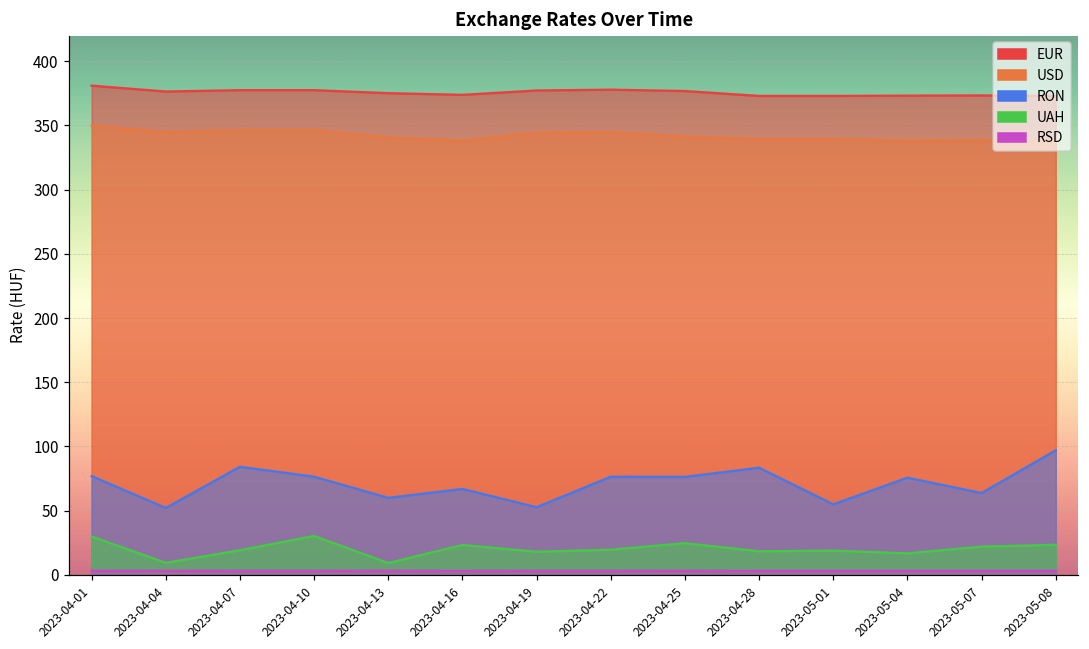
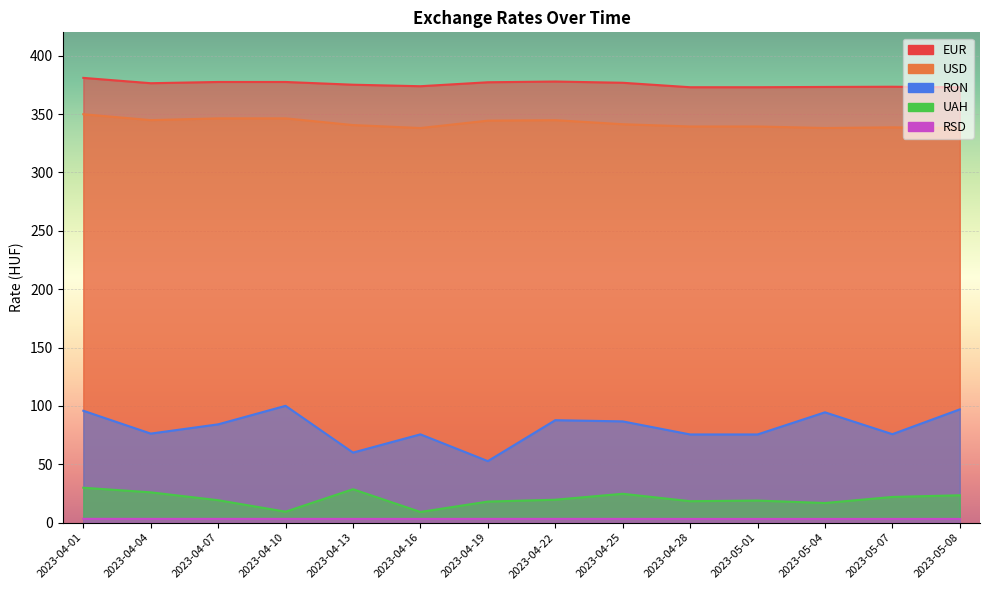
  {
    "RON": {
-     "2023-04-01": 77,
-     "2023-04-04": 52,
+     "2023-04-01": 96,
+     "2023-04-04": 76,
      "2023-04-07": 84,
-     "2023-04-10": 76,
+     "2023-04-10": 100,
      "2023-04-13": 60,
-     "2023-04-16": 67,
+     "2023-04-16": 76,
      "2023-04-19": 53,
-     "2023-04-22": 76,
-     "2023-04-25": 76,
-     "2023-04-28": 83,
-     "2023-05-01": 55,
-     "2023-05-04": 76,
-     "2023-05-07": 64,
+     "2023-04-22": 88,
+     "2023-04-25": 87,
+     "2023-04-28": 76,
+     "2023-05-01": 76,
+     "2023-05-04": 95,
+     "2023-05-07": 76,
      "2023-05-08": 97
    },
    "UAH": {
      "2023-04-01": 30,
-     "2023-04-04": 9,
+     "2023-04-04": 26,
      "2023-04-07": 19,
-     "2023-04-10": 30,
-     "2023-04-13": 9,
-     "2023-04-16": 23,
+     "2023-04-10": 9,
+     "2023-04-13": 29,
+     "2023-04-16": 9,
      "2023-04-19": 18,
      "2023-04-22": 20,
      "2023-04-25": 25,
      "2023-04-28": 18,
      "2023-05-01": 19,
      "2023-05-04": 17,
      "2023-05-07": 22,
      "2023-05-08": 23
    },
    "RSD": {
      "2023-04-01": 3,
      "2023-04-04": 3,
      "2023-04-07": 3,
      "2023-04-10": 3,
      "2023-04-13": 3,
      "2023-04-16": 3,
      "2023-04-19": 3,
      "2023-04-22": 3,
      "2023-04-25": 3,
      "2023-04-28": 3,
      "2023-05-01": 3,
      "2023-05-04": 3,
      "2023-05-07": 3,
      "2023-05-08": 3
    }
  }
